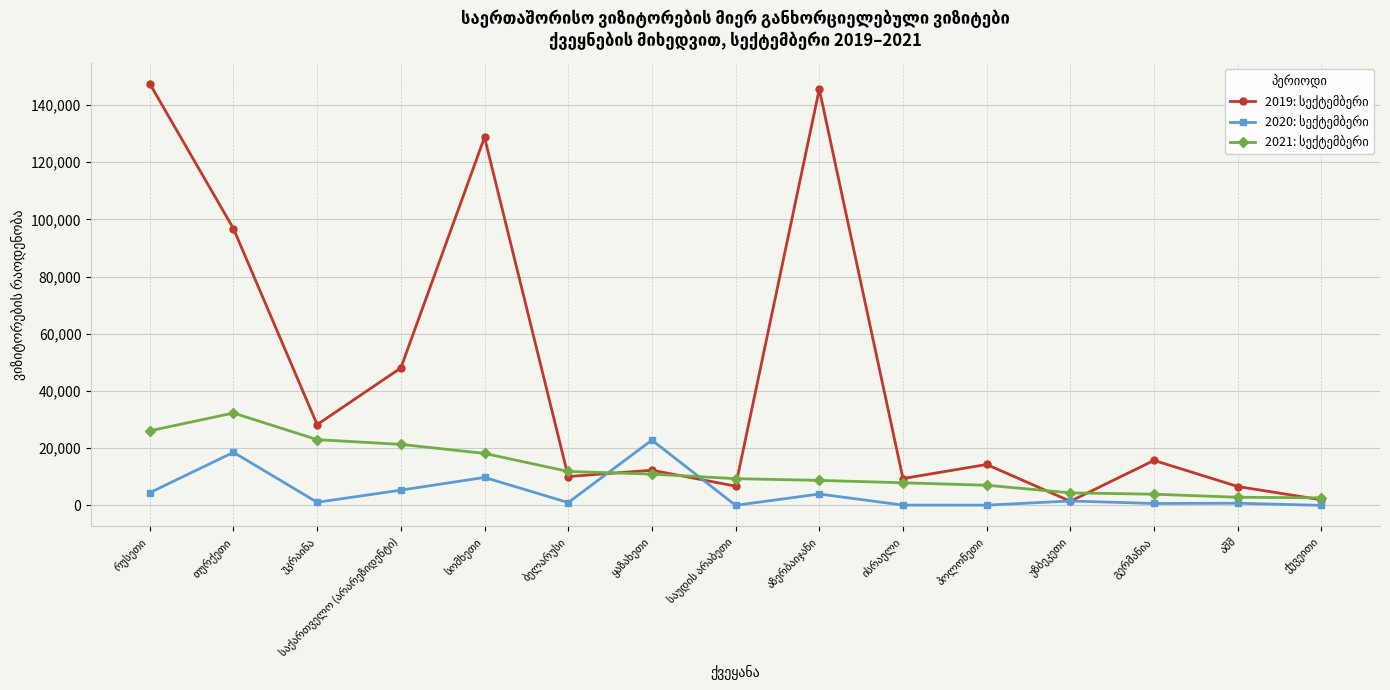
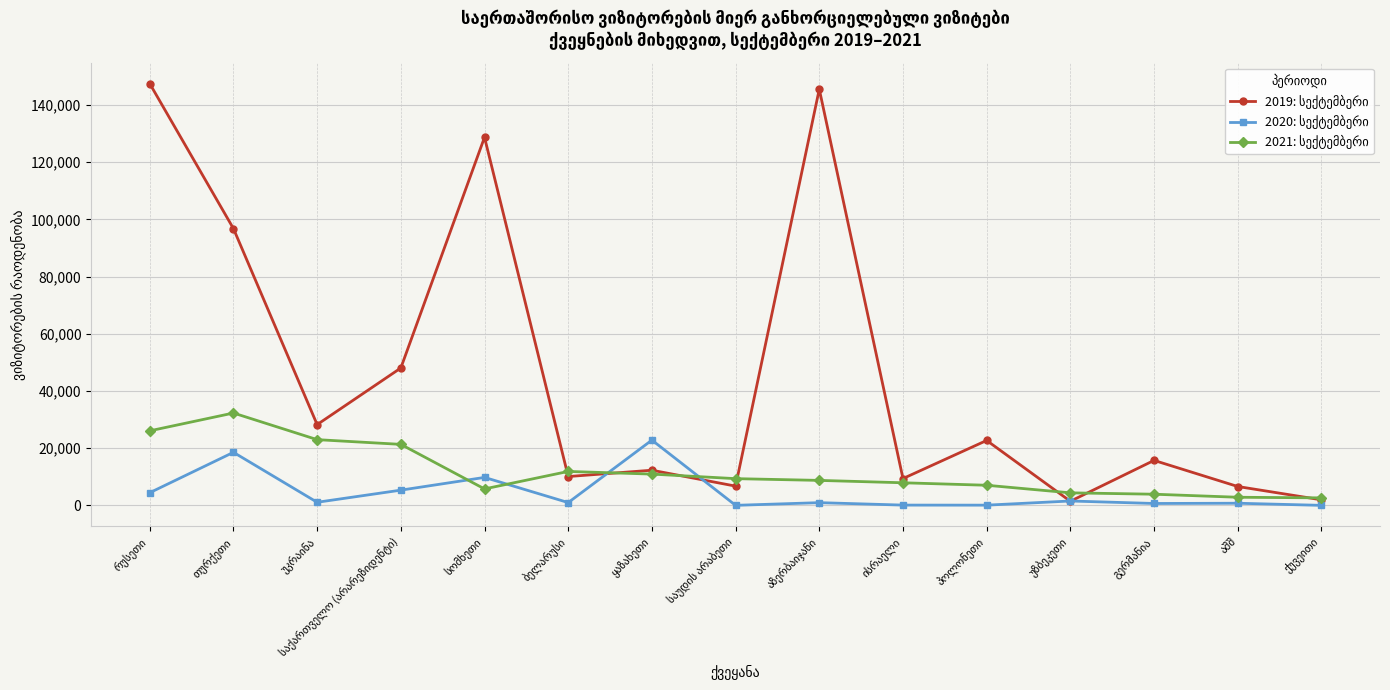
  {
    "2019: სექტემბერი": {
      "რუსეთი": "147,000",
      "თურქეთი": "97,000",
      "უკრაინა": "28,000",
      "საქართველო (არარეზიდენტი)": "48,000",
      "სომხეთი": "129,000",
      "ბელარუსი": "10,000",
      "ყაზახეთი": "12,000",
      "საუდის არაბეთი": "7,000",
      "აზერბაიჯანი": "145,000",
      "ისრაელი": "9,000",
-     "პოლონეთი": "14,000",
+     "პოლონეთი": "23,000",
      "გერმანია": "16,000",
      "აშშ": "7,000"
    },
    "2020: სექტემბერი": {
      "რუსეთი": "4,000",
      "თურქეთი": "19,000",
      "უკრაინა": "1,000",
      "საქართველო (არარეზიდენტი)": "5,000",
      "სომხეთი": "10,000",
      "ბელარუსი": "1,000",
      "ყაზახეთი": "23,000",
      "საუდის არაბეთი": "0",
-     "აზერბაიჯანი": "4,000",
+     "აზერბაიჯანი": "1,000",
      "ისრაელი": "0",
      "პოლონეთი": "0",
      "გერმანია": "1,000",
      "აშშ": "1,000",
      "ქუვეითი": "0"
    },
    "2021: სექტემბერი": {
      "რუსეთი": "26,000",
      "თურქეთი": "32,000",
      "უკრაინა": "23,000",
      "საქართველო (არარეზიდენტი)": "21,000",
-     "სომხეთი": "18,000",
+     "სომხეთი": "6,000",
      "ბელარუსი": "12,000",
      "ყაზახეთი": "11,000",
      "საუდის არაბეთი": "9,000",
      "აზერბაიჯანი": "9,000",
      "ისრაელი": "8,000",
      "პოლონეთი": "7,000",
      "უზბეკეთი": "4,000",
      "გერმანია": "4,000",
      "აშშ": "3,000"
    }
  }
